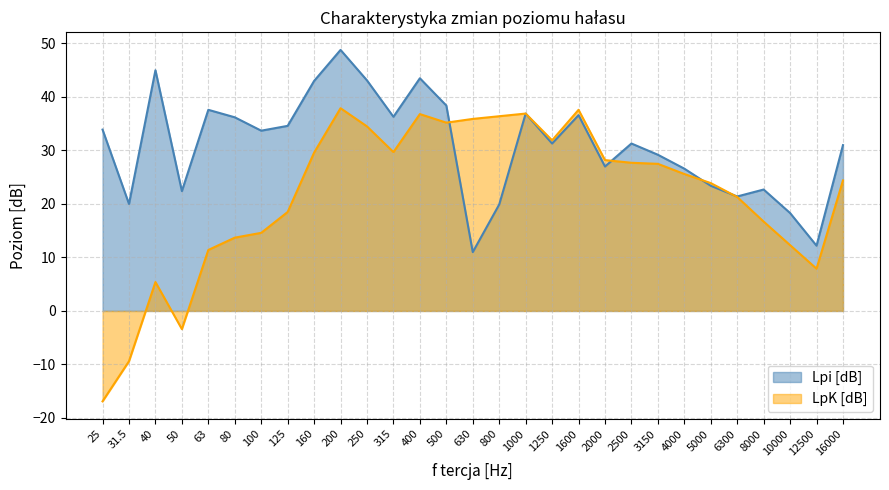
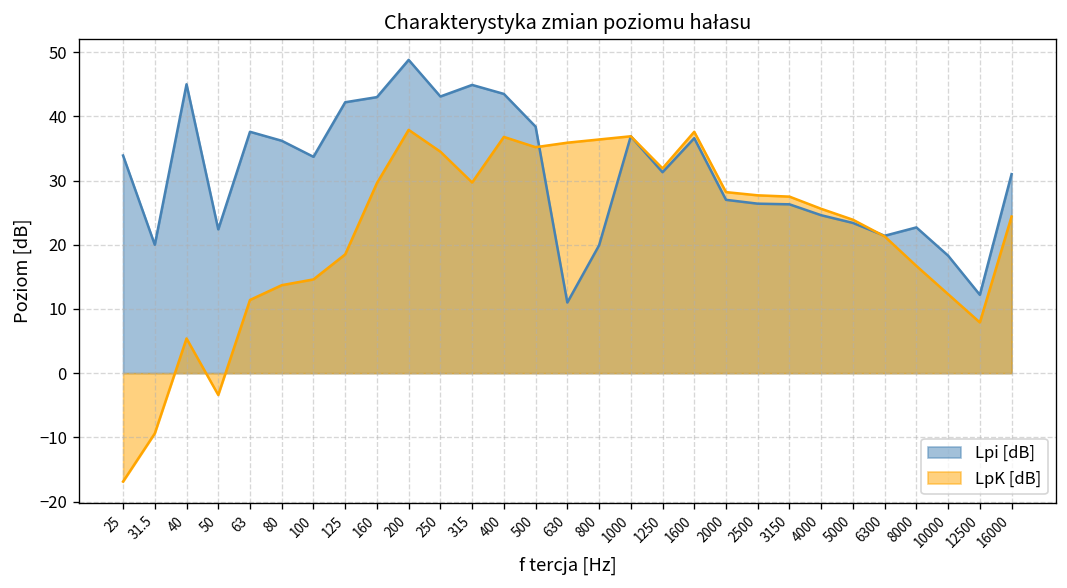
  {
    "Lpi [dB]": {
      "25": 34,
      "31.5": 20,
      "40": 45,
      "50": 22,
      "63": 38,
      "80": 36,
      "100": 34,
-     "125": 35,
+     "125": 42,
      "160": 43,
      "200": 49,
      "250": 43,
-     "315": 36,
+     "315": 45,
      "400": 44,
      "500": 38,
      "630": 11,
      "800": 20,
      "1250": 31,
      "1600": 37,
      "2000": 27,
-     "2500": 31,
-     "3150": 29,
-     "4000": 27,
+     "2500": 26,
+     "3150": 26,
+     "4000": 25,
      "5000": 23,
      "8000": 23,
      "10000": 18,
      "12500": 12,
      "16000": 31
    }
  }
